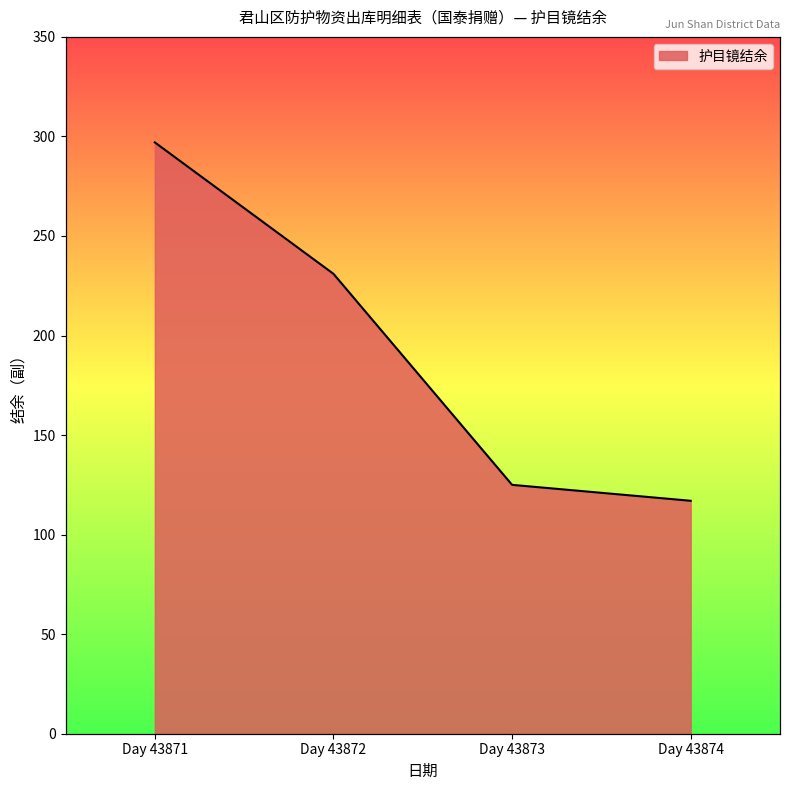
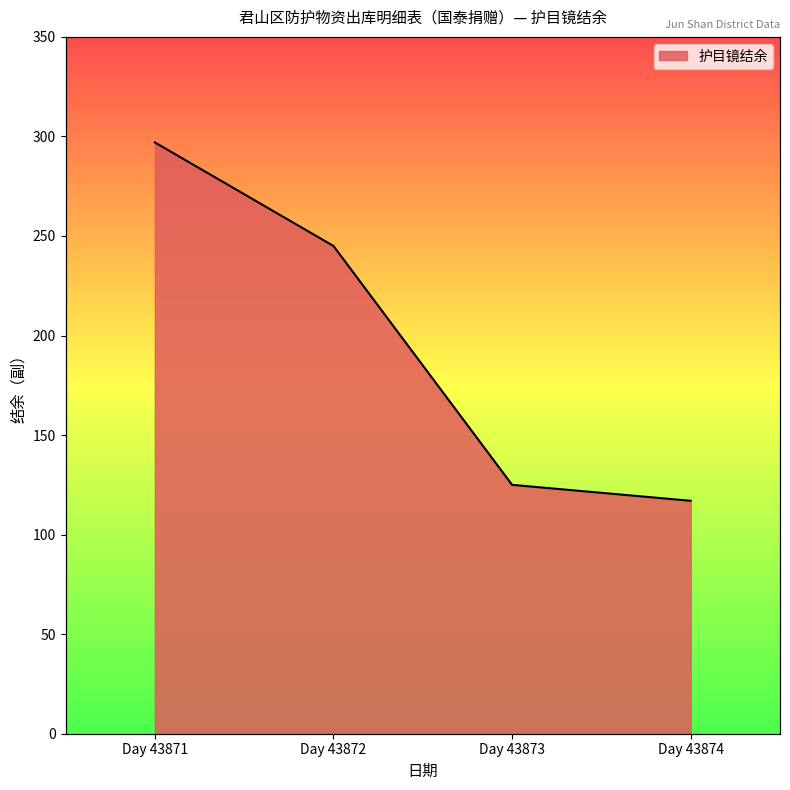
  {
    "Day 43871": 297,
-   "Day 43872": 231,
+   "Day 43872": 245,
    "Day 43873": 125,
    "Day 43874": 117
  }
